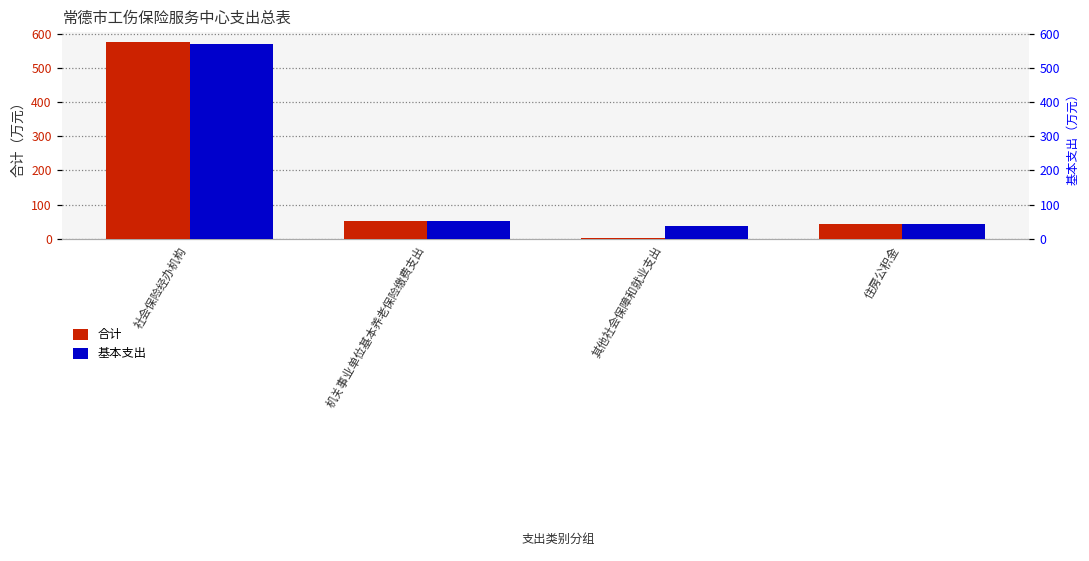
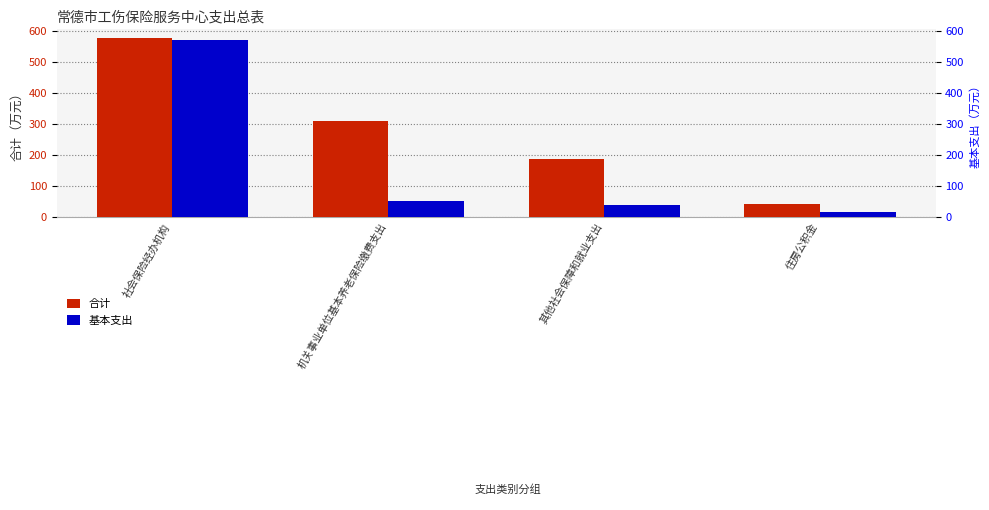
  {
    "合计": {
      "社会保险经办机构": 580,
-     "机关事业单位基本养老保险缴费支出": 50,
-     "其他社会保障和就业支出": 0,
+     "机关事业单位基本养老保险缴费支出": 310,
+     "其他社会保障和就业支出": 190,
      "住房公积金": 40
    },
    "基本支出": {
      "社会保险经办机构": 570,
      "机关事业单位基本养老保险缴费支出": 50,
      "其他社会保障和就业支出": 40,
-     "住房公积金": 40
+     "住房公积金": 20
    }
  }
